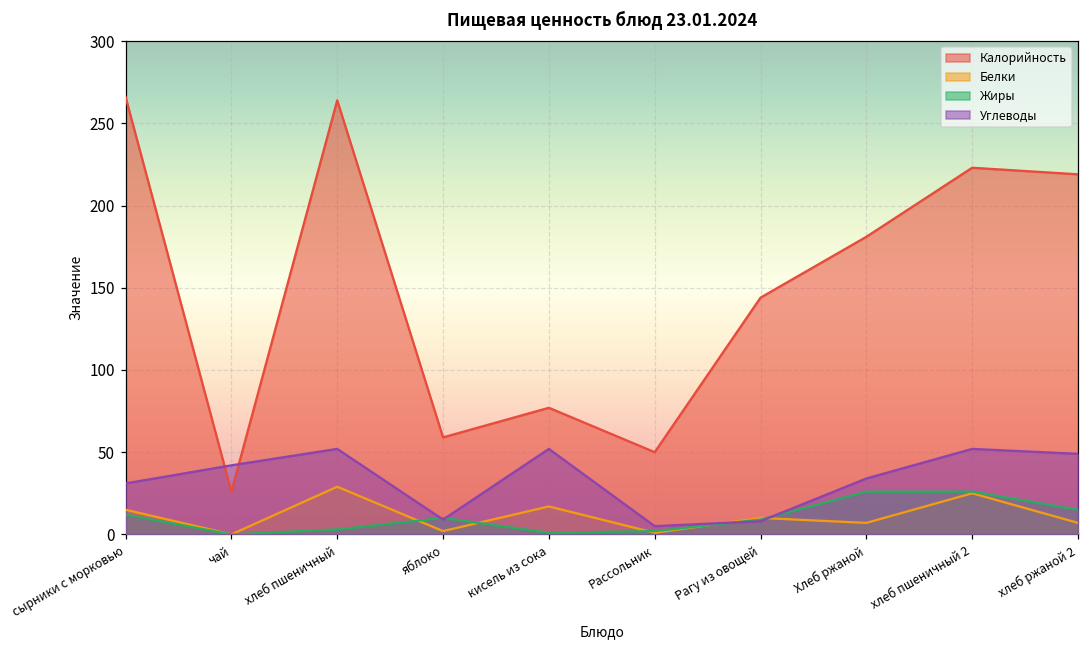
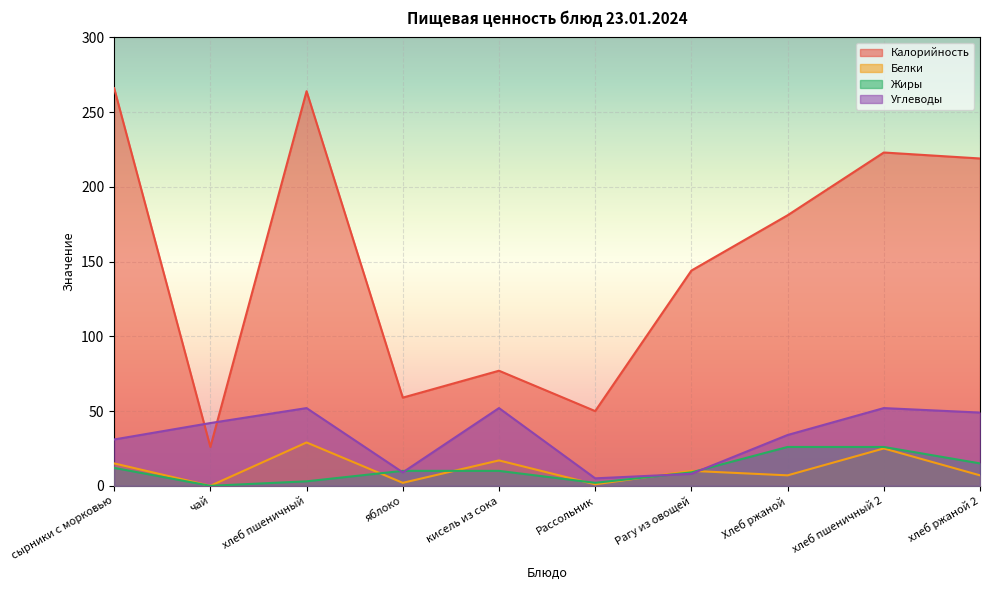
  {
    "Калорийность": {
      "сырники с морковью": 266,
      "чай": 26,
      "хлеб пшеничный": 264,
      "яблоко": 59,
      "кисель из сока": 77,
      "Рассольник": 50,
      "Рагу из овощей": 144,
      "Хлеб ржаной": 181,
      "хлеб пшеничный 2": 223,
      "хлеб ржаной 2": 219
    },
    "Белки": {
      "сырники с морковью": 15,
      "хлеб пшеничный": 29,
      "яблоко": 2,
      "кисель из сока": 17,
      "Хлеб ржаной": 7,
      "хлеб ржаной 2": 7
    },
    "Жиры": {
      "сырники с морковью": 12,
      "хлеб пшеничный": 3,
-     "кисель из сока": 1,
+     "кисель из сока": 10,
      "Хлеб ржаной": 26,
      "хлеб ржаной 2": 15
    },
    "Углеводы": {
      "сырники с морковью": 31,
      "чай": 42,
      "хлеб пшеничный": 52,
      "кисель из сока": 52,
      "Рассольник": 5,
      "Хлеб ржаной": 34,
      "хлеб пшеничный 2": 52,
      "хлеб ржаной 2": 49
    }
  }
